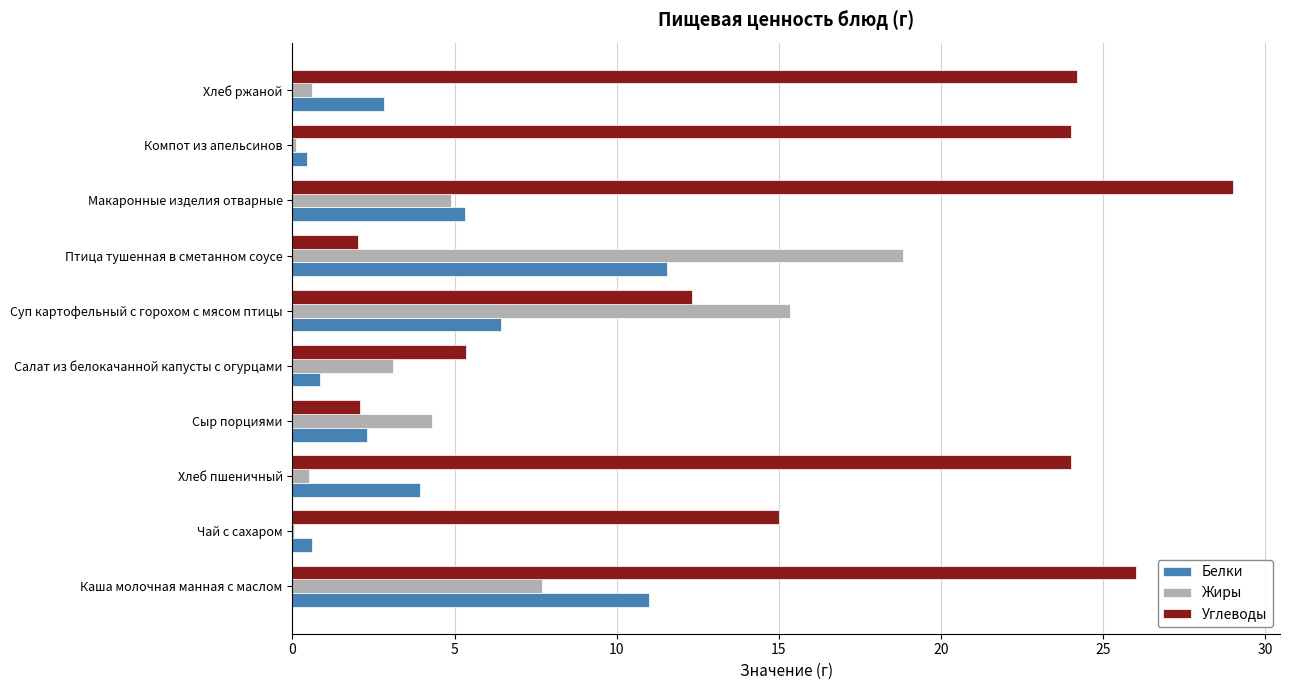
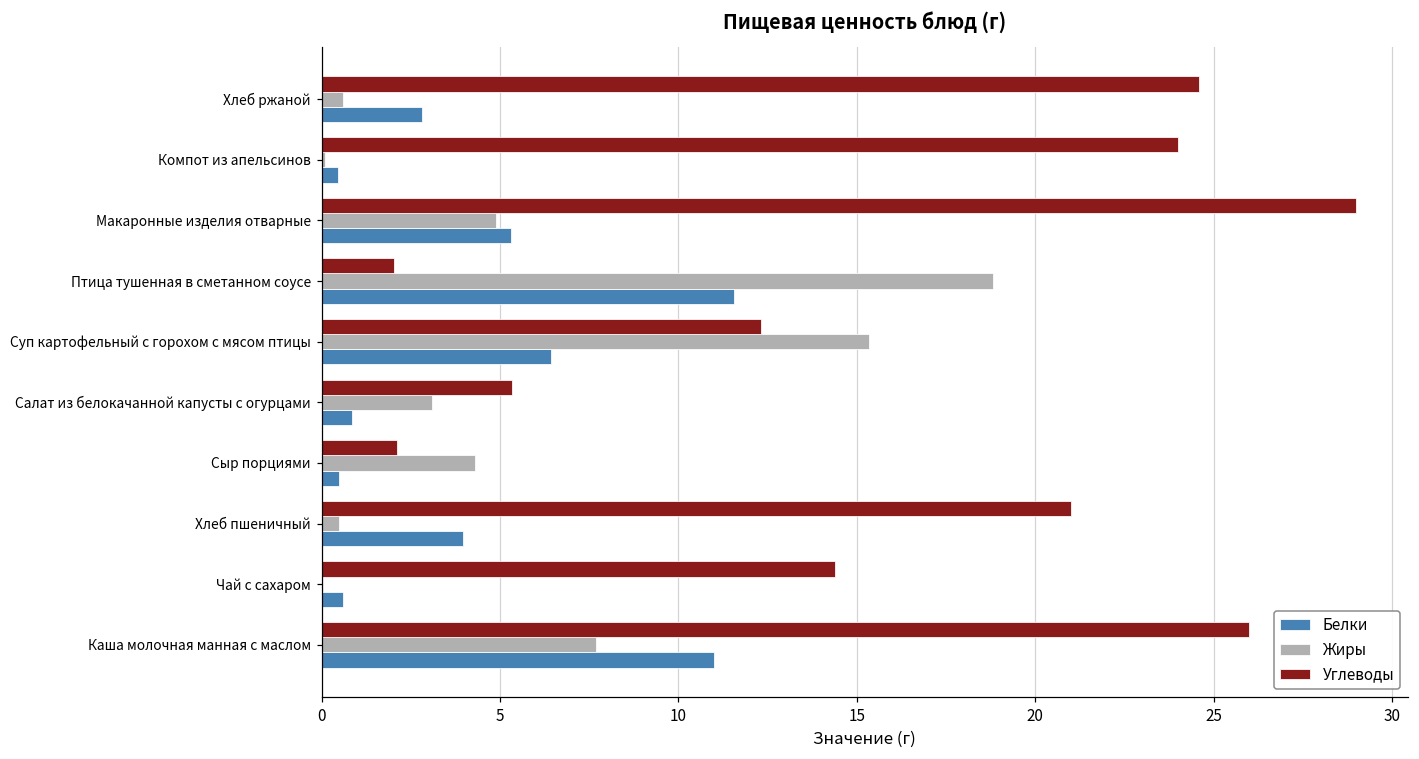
  {
    "Белки": {
      "Хлеб ржаной": 2.8,
      "Компот из апельсинов": 0.5,
      "Макаронные изделия отварные": 5.3,
      "Птица тушенная в сметанном соусе": 11.6,
      "Суп картофельный с горохом с мясом птицы": 6.4,
      "Салат из белокачанной капусты с огурцами": 0.8,
-     "Сыр порциями": 2.3,
+     "Сыр порциями": 0.5,
      "Хлеб пшеничный": 4.0,
      "Чай с сахаром": 0.6,
      "Каша молочная манная с маслом": 11.0
    },
    "Жиры": {
      "Хлеб ржаной": 0.6,
      "Компот из апельсинов": 0.1,
      "Макаронные изделия отварные": 4.9,
      "Птица тушенная в сметанном соусе": 18.8,
      "Суп картофельный с горохом с мясом птицы": 15.4,
      "Салат из белокачанной капусты с огурцами": 3.1,
      "Сыр порциями": 4.3,
      "Хлеб пшеничный": 0.5,
      "Каша молочная манная с маслом": 7.7
    },
    "Углеводы": {
-     "Хлеб ржаной": 24.2,
+     "Хлеб ржаной": 24.6,
      "Компот из апельсинов": 24.0,
      "Макаронные изделия отварные": 29.0,
      "Птица тушенная в сметанном соусе": 2.0,
      "Суп картофельный с горохом с мясом птицы": 12.3,
      "Салат из белокачанной капусты с огурцами": 5.3,
      "Сыр порциями": 2.1,
-     "Хлеб пшеничный": 24,
-     "Чай с сахаром": 15.0,
+     "Хлеб пшеничный": 21,
+     "Чай с сахаром": 14.4,
      "Каша молочная манная с маслом": 26.0
    }
  }
